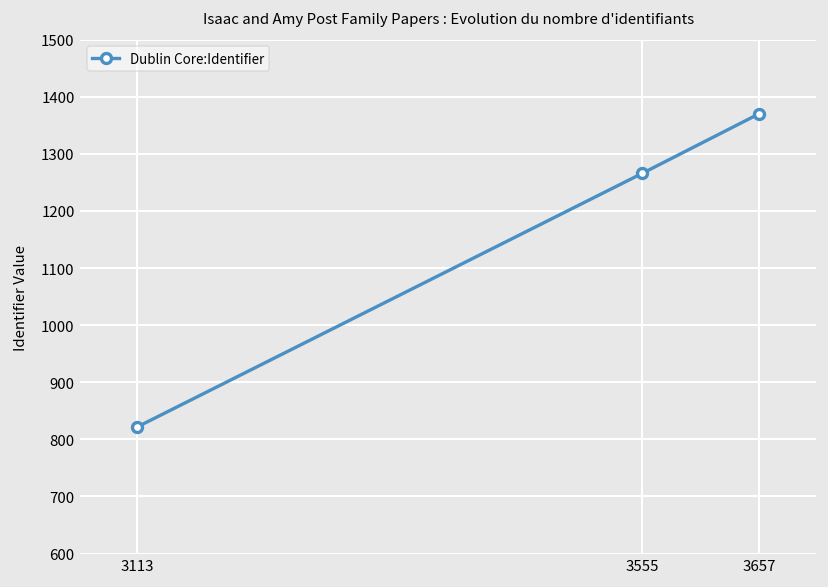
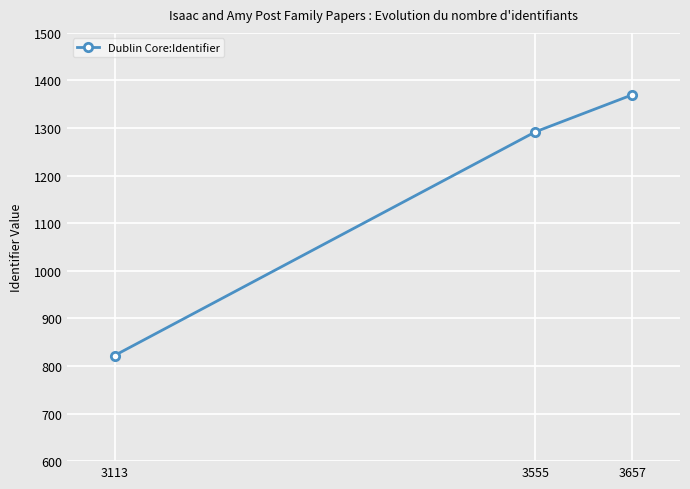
  {
    "3113": 820,
-   "3555": 1270,
+   "3555": 1290,
    "3657": 1370
  }
